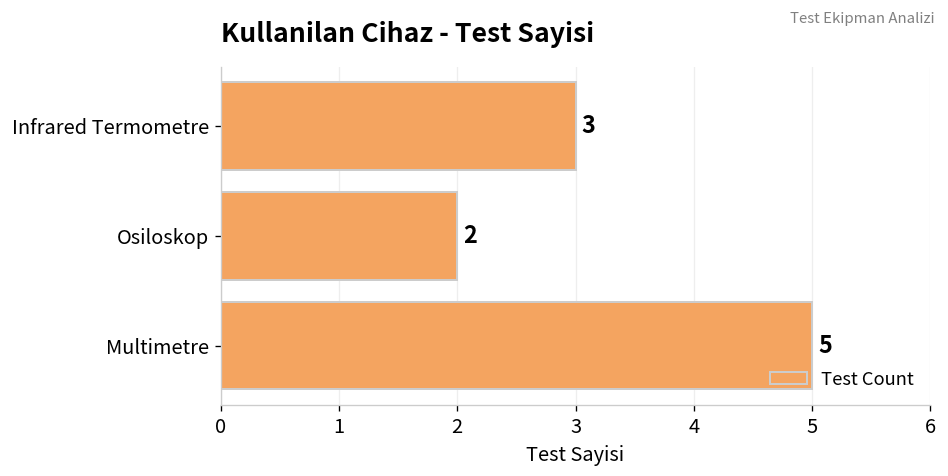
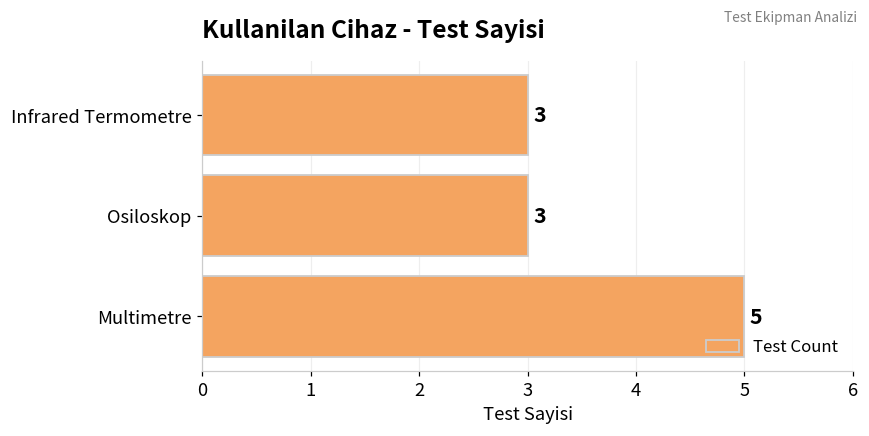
  {
    "Infrared Termometre": 3,
-   "Osiloskop": 2,
+   "Osiloskop": 3,
    "Multimetre": 5
  }
